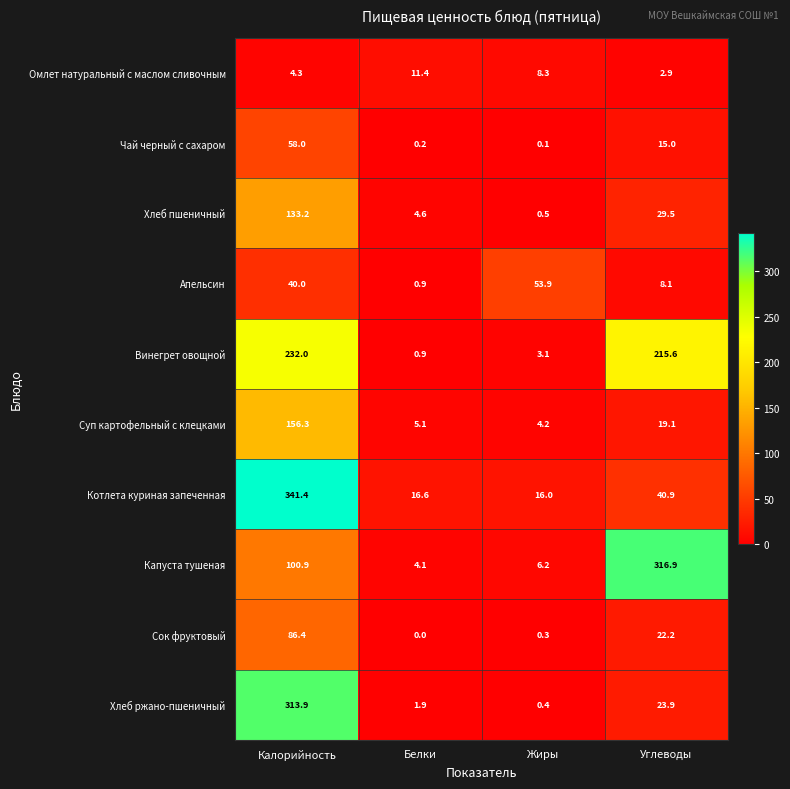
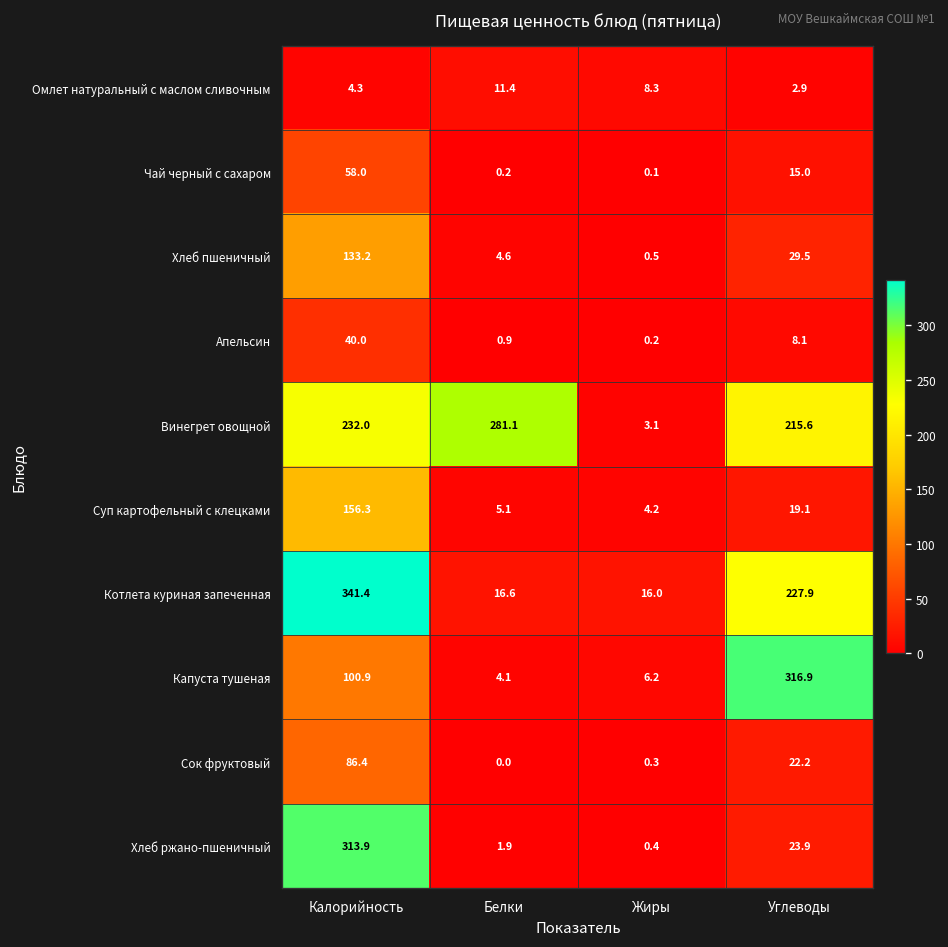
  {
    "Омлет натуральный с маслом сливочным": {
      "Калорийность": 4.3,
      "Белки": 11.4,
      "Жиры": 8.3,
      "Углеводы": 2.9
    },
    "Чай черный с сахаром": {
      "Калорийность": 58.0,
      "Белки": 0.2,
      "Жиры": 0.1,
      "Углеводы": 15.0
    },
    "Хлеб пшеничный": {
      "Калорийность": 133.2,
      "Белки": 4.6,
      "Жиры": 0.5,
      "Углеводы": 29.5
    },
    "Апельсин": {
      "Калорийность": 40.0,
      "Белки": 0.9,
-     "Жиры": 53.9,
+     "Жиры": 0.2,
      "Углеводы": 8.1
    },
    "Винегрет овощной": {
      "Калорийность": 232.0,
-     "Белки": 0.9,
+     "Белки": 281.1,
      "Жиры": 3.1,
      "Углеводы": 215.6
    },
    "Суп картофельный с клецками": {
      "Калорийность": 156.3,
      "Белки": 5.1,
      "Жиры": 4.2,
      "Углеводы": 19.1
    },
    "Котлета куриная запеченная": {
      "Калорийность": 341.4,
      "Белки": 16.6,
      "Жиры": 16.0,
-     "Углеводы": 40.9
+     "Углеводы": 227.9
    },
    "Капуста тушеная": {
      "Калорийность": 100.9,
      "Белки": 4.1,
      "Жиры": 6.2,
      "Углеводы": 316.9
    },
    "Сок фруктовый": {
      "Калорийность": 86.4,
      "Белки": 0.0,
      "Жиры": 0.3,
      "Углеводы": 22.2
    },
    "Хлеб ржано-пшеничный": {
      "Калорийность": 313.9,
      "Белки": 1.9,
      "Жиры": 0.4,
      "Углеводы": 23.9
    }
  }
